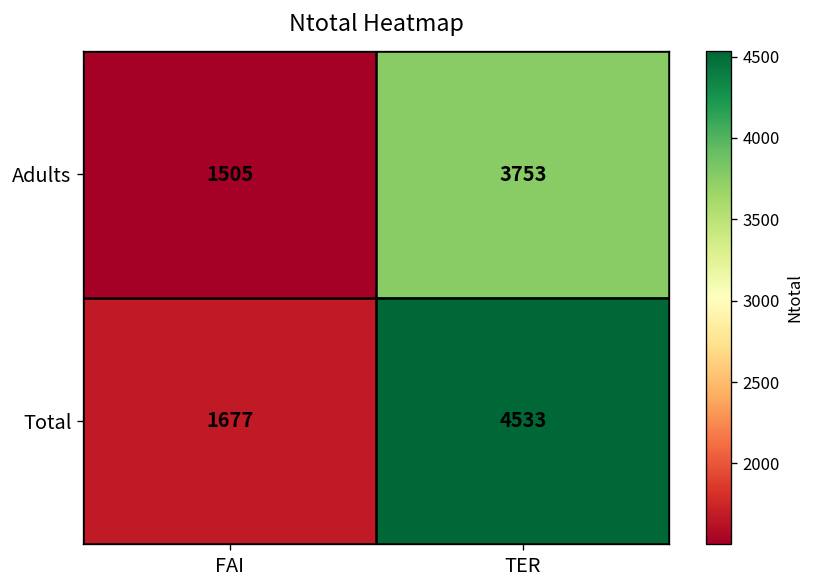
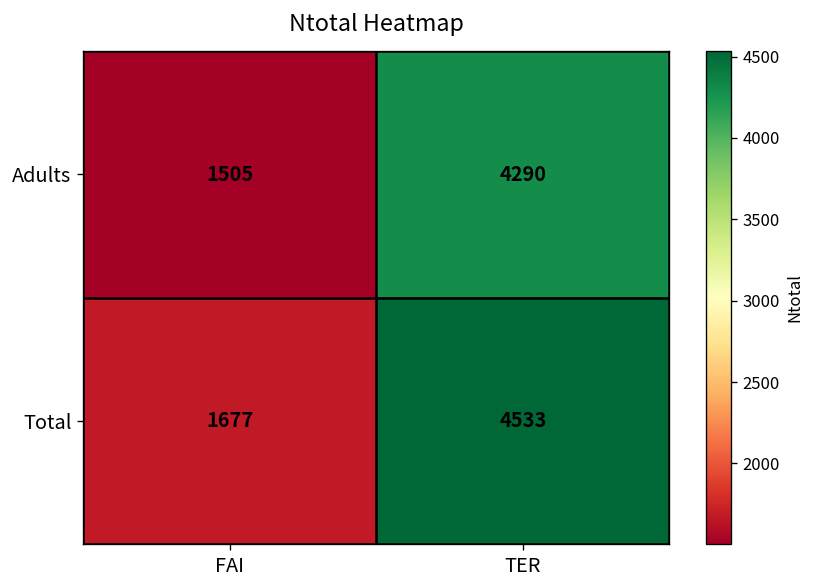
  {
    "Adults": {
      "FAI": 1505,
-     "TER": 3753
+     "TER": 4290
    },
    "Total": {
      "FAI": 1677,
      "TER": 4533
    }
  }
